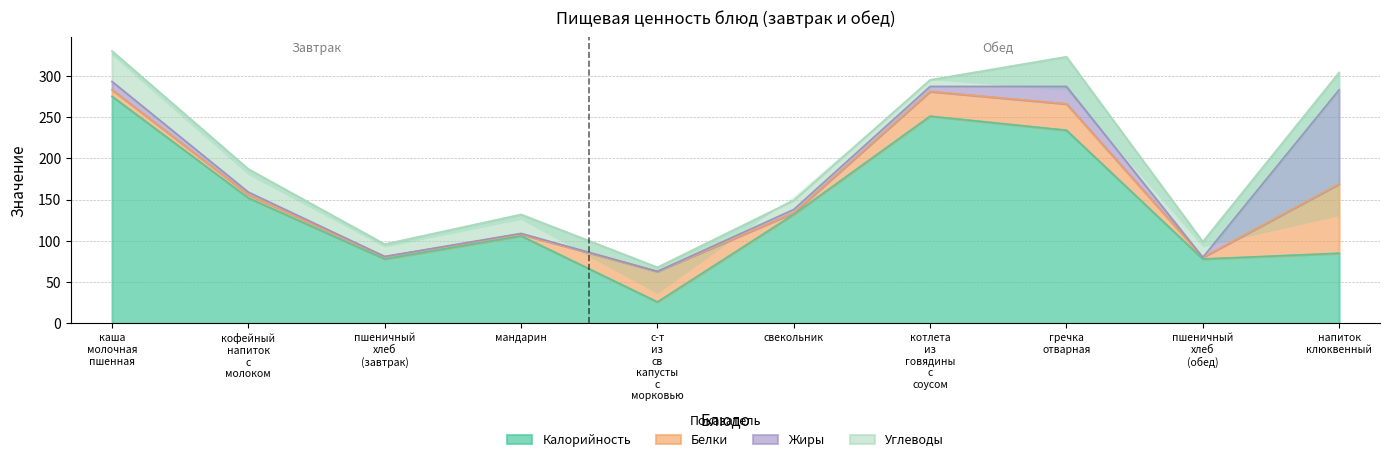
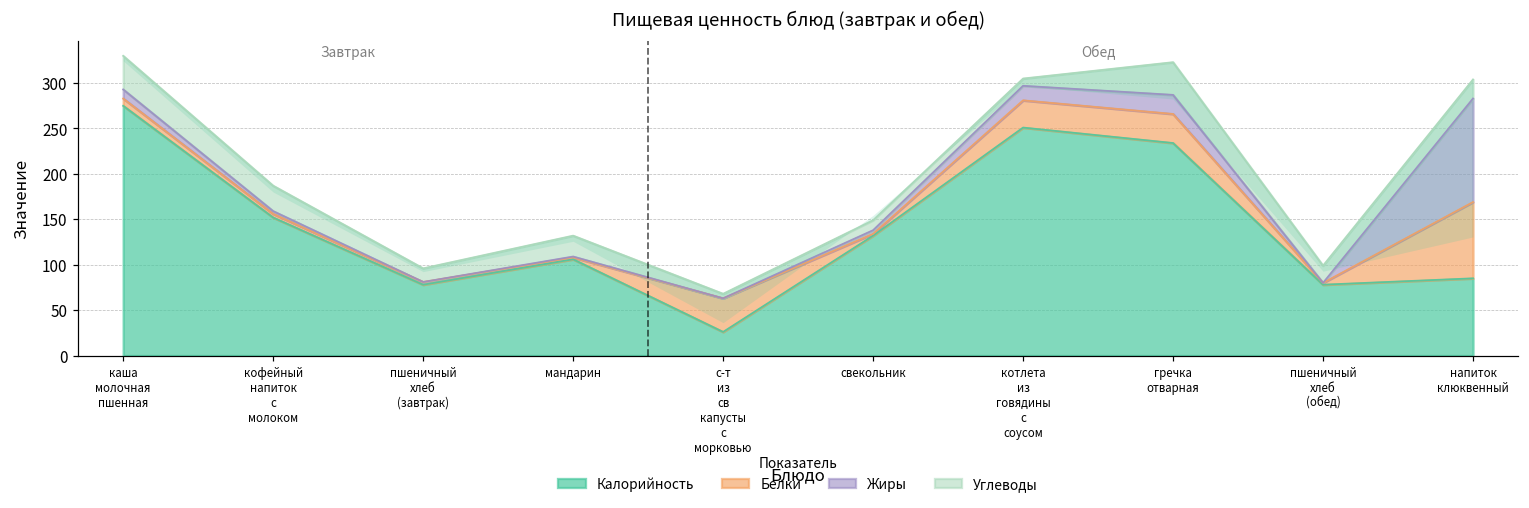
  {
    "Белки": {
      "каша молочная пшенная": 10,
      "котлета из говядины с соусом": 30,
      "гречка отварная": 30,
      "напиток клюквенный": 80
    },
    "Жиры": {
      "каша молочная пшенная": 10,
      "свекольник": 0,
-     "котлета из говядины с соусом": 10,
+     "котлета из говядины с соусом": 20,
      "гречка отварная": 20,
      "напиток клюквенный": 110
    }
  }
